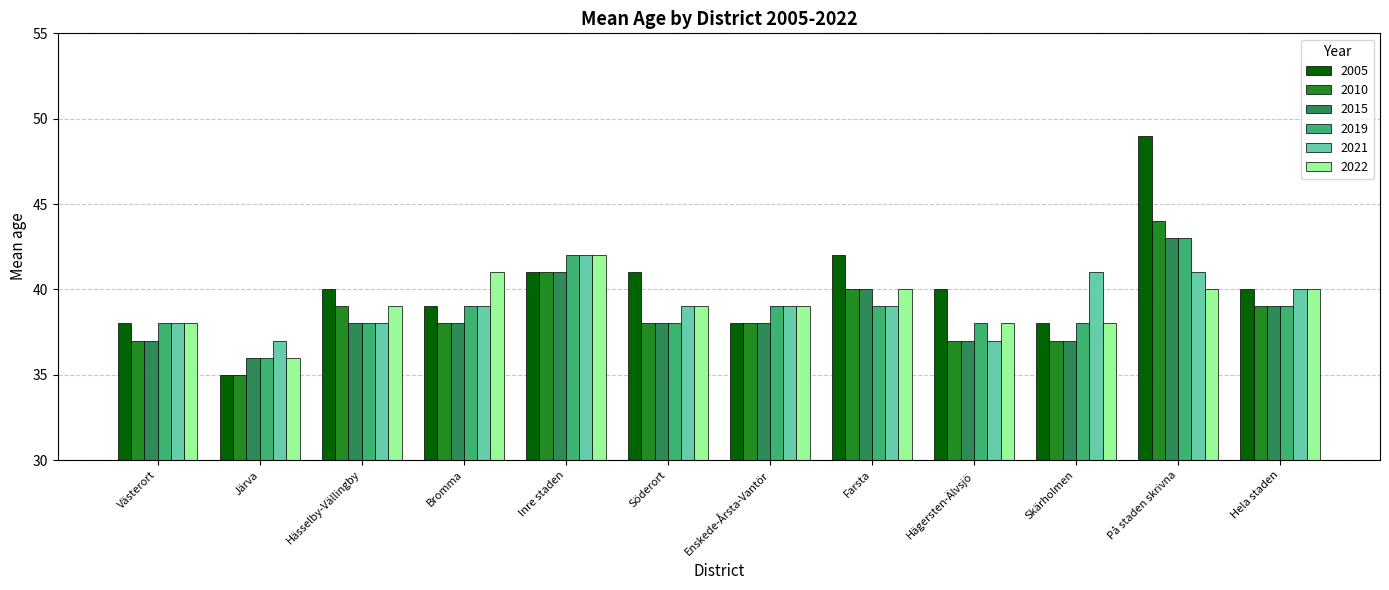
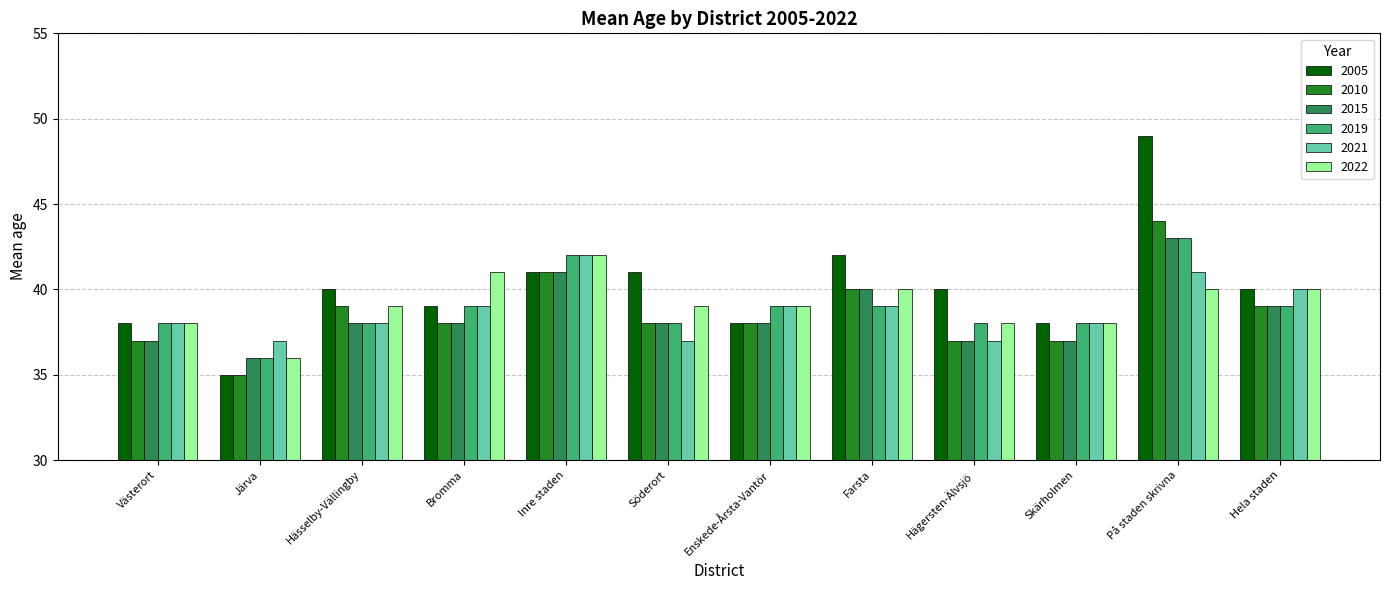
  {
    "2005": {
      "Västerort": 38,
      "Järva": 35,
      "Hässelby-Vällingby": 40,
      "Bromma": 39,
      "Inre staden": 41,
      "Söderort": 41,
      "Enskede-Årsta-Vantör": 38,
      "Farsta": 42,
      "Hägersten-Älvsjö": 40,
      "Skärholmen": 38,
      "På staden skrivna": 49,
      "Hela staden": 40
    },
    "2021": {
      "Västerort": 38,
      "Järva": 37,
      "Hässelby-Vällingby": 38,
      "Bromma": 39,
      "Inre staden": 42,
-     "Söderort": 39,
+     "Söderort": 37,
      "Enskede-Årsta-Vantör": 39,
      "Farsta": 39,
      "Hägersten-Älvsjö": 37,
-     "Skärholmen": 41,
+     "Skärholmen": 38,
      "På staden skrivna": 41,
      "Hela staden": 40
    },
    "2022": {
      "Västerort": 38,
      "Järva": 36,
      "Hässelby-Vällingby": 39,
      "Bromma": 41,
      "Inre staden": 42,
      "Söderort": 39,
      "Enskede-Årsta-Vantör": 39,
      "Farsta": 40,
      "Hägersten-Älvsjö": 38,
      "Skärholmen": 38,
      "På staden skrivna": 40,
      "Hela staden": 40
    }
  }
